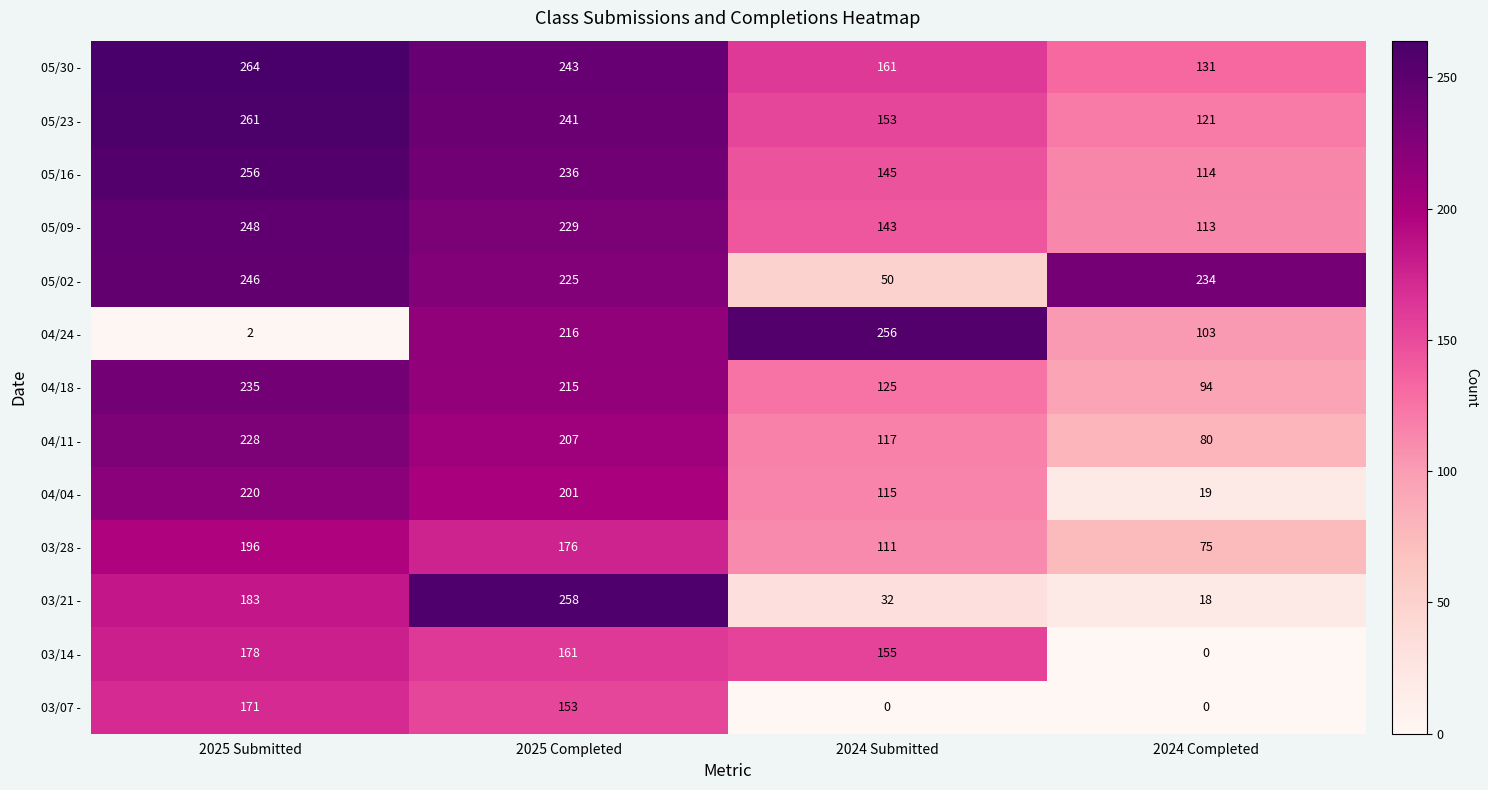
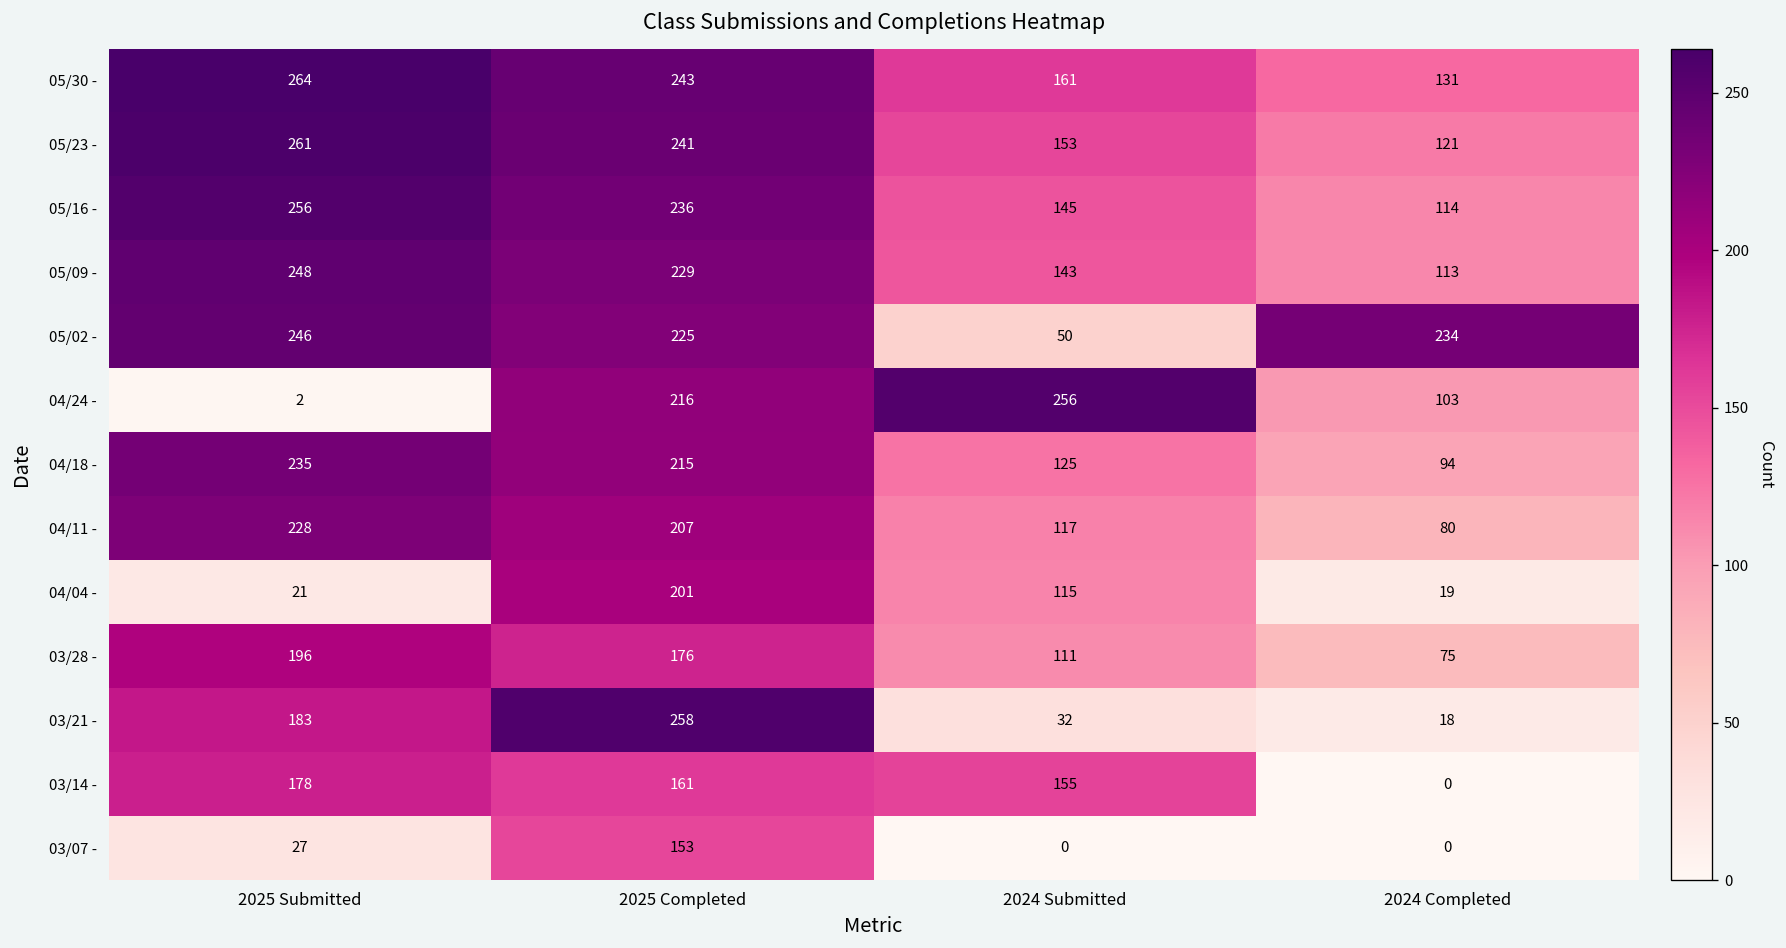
  {
    "05/30 -": {
      "2025 Submitted": 264,
      "2025 Completed": 243,
      "2024 Submitted": 161,
      "2024 Completed": 131
    },
    "05/23 -": {
      "2025 Submitted": 261,
      "2025 Completed": 241,
      "2024 Submitted": 153,
      "2024 Completed": 121
    },
    "05/16 -": {
      "2025 Submitted": 256,
      "2025 Completed": 236,
      "2024 Submitted": 145,
      "2024 Completed": 114
    },
    "05/09 -": {
      "2025 Submitted": 248,
      "2025 Completed": 229,
      "2024 Submitted": 143,
      "2024 Completed": 113
    },
    "05/02 -": {
      "2025 Submitted": 246,
      "2025 Completed": 225,
      "2024 Submitted": 50,
      "2024 Completed": 234
    },
    "04/24 -": {
      "2025 Submitted": 2,
      "2025 Completed": 216,
      "2024 Submitted": 256,
      "2024 Completed": 103
    },
    "04/18 -": {
      "2025 Submitted": 235,
      "2025 Completed": 215,
      "2024 Submitted": 125,
      "2024 Completed": 94
    },
    "04/11 -": {
      "2025 Submitted": 228,
      "2025 Completed": 207,
      "2024 Submitted": 117,
      "2024 Completed": 80
    },
    "04/04 -": {
-     "2025 Submitted": 220,
+     "2025 Submitted": 21,
      "2025 Completed": 201,
      "2024 Submitted": 115,
      "2024 Completed": 19
    },
    "03/28 -": {
      "2025 Submitted": 196,
      "2025 Completed": 176,
      "2024 Submitted": 111,
      "2024 Completed": 75
    },
    "03/21 -": {
      "2025 Submitted": 183,
      "2025 Completed": 258,
      "2024 Submitted": 32,
      "2024 Completed": 18
    },
    "03/14 -": {
      "2025 Submitted": 178,
      "2025 Completed": 161,
      "2024 Submitted": 155,
      "2024 Completed": 0
    },
    "03/07 -": {
-     "2025 Submitted": 171,
+     "2025 Submitted": 27,
      "2025 Completed": 153,
      "2024 Submitted": 0,
      "2024 Completed": 0
    }
  }
